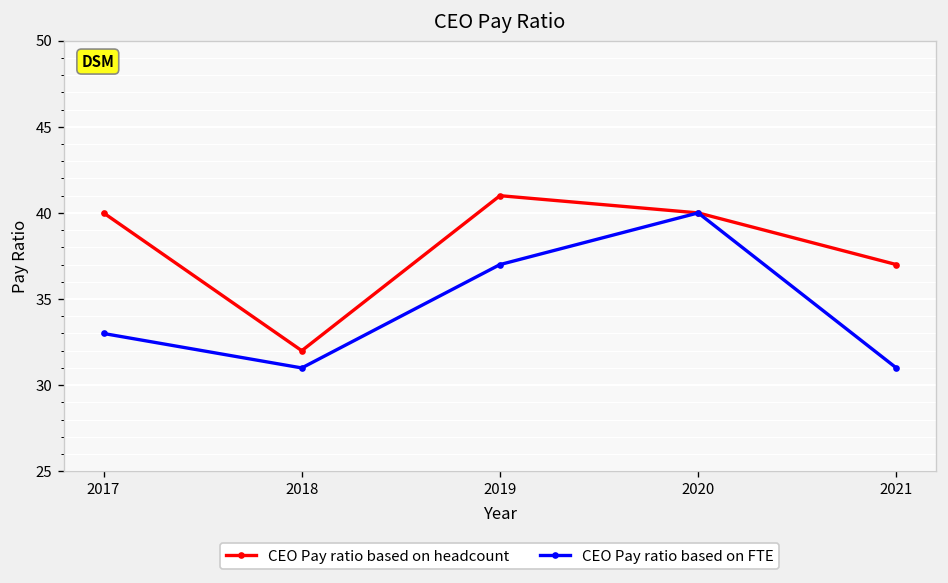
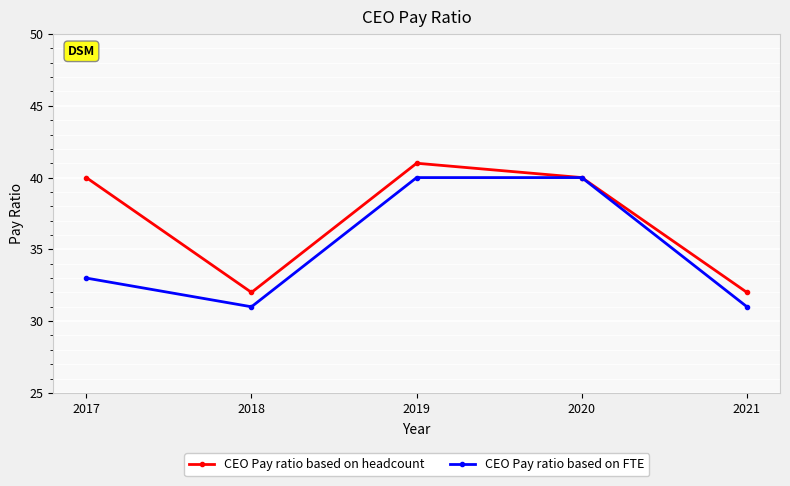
  {
    "CEO Pay ratio based on headcount": {
      "2017": 40,
      "2018": 32,
      "2019": 41,
-     "2021": 37
+     "2021": 32
    },
    "CEO Pay ratio based on FTE": {
      "2017": 33,
      "2018": 31,
-     "2019": 37,
+     "2019": 40,
      "2021": 31
    }
  }
